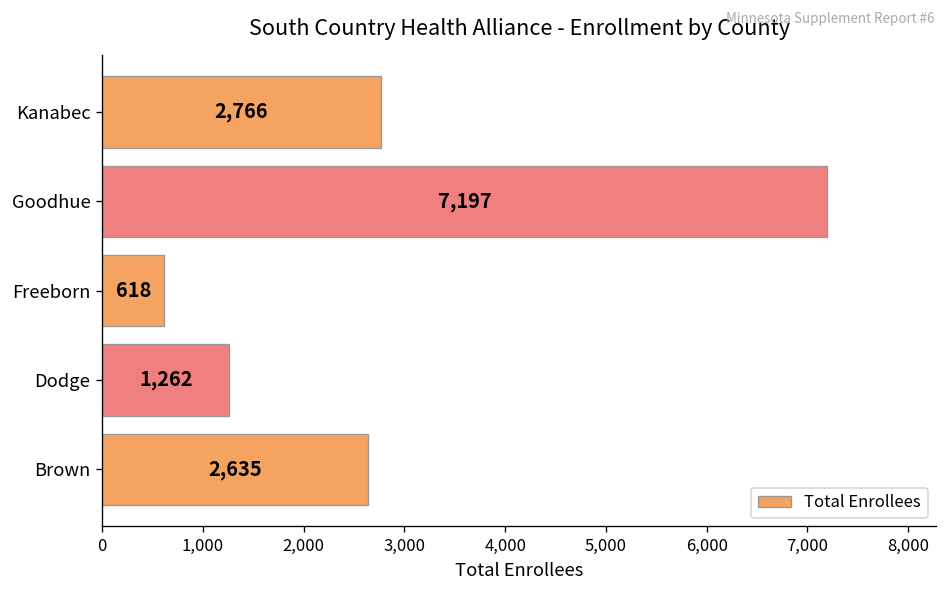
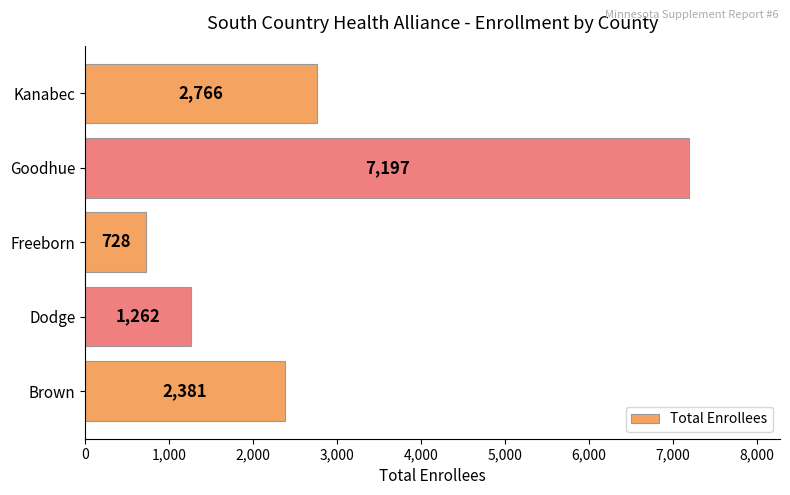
  {
    "Kanabec": "2,766",
    "Goodhue": "7,197",
-   "Freeborn": "618",
+   "Freeborn": "728",
    "Dodge": "1,262",
-   "Brown": "2,635"
+   "Brown": "2,381"
  }
